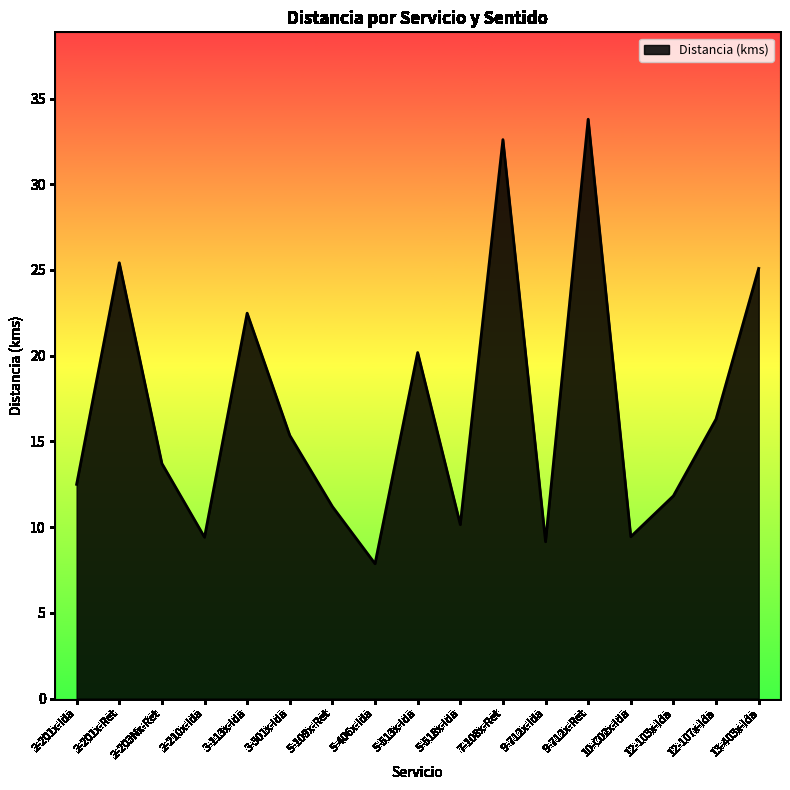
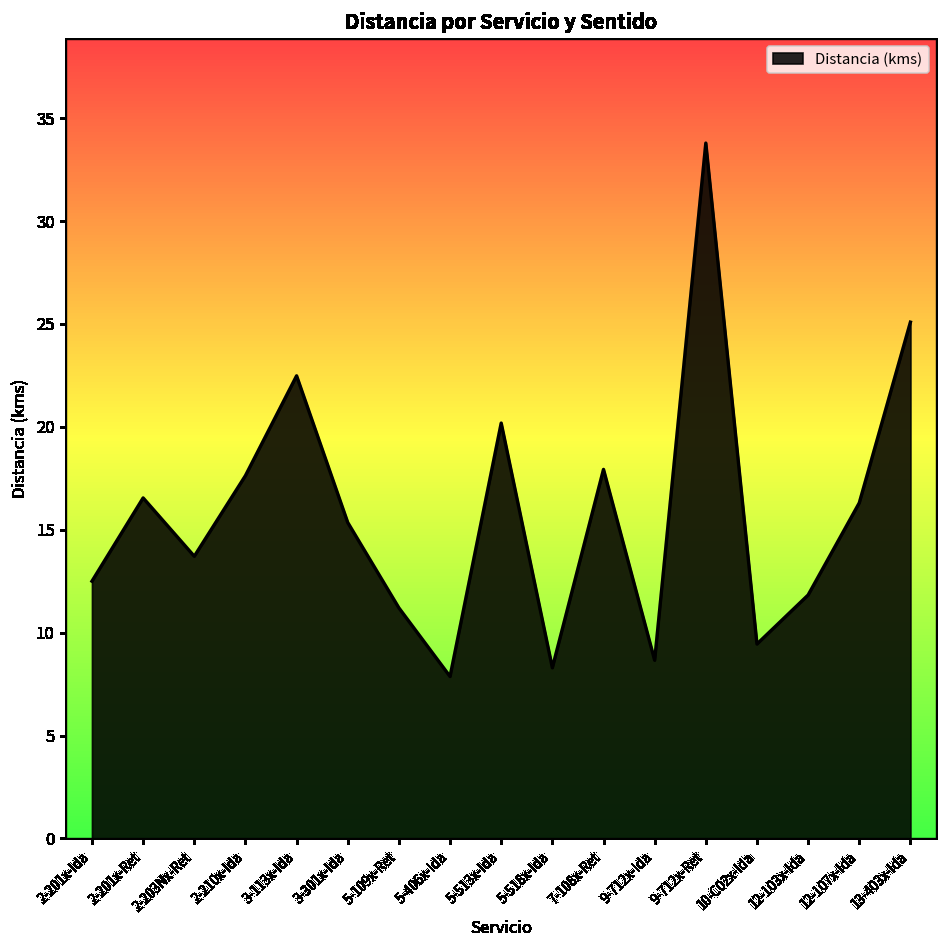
  {
    "2-201x-Ida": 12.5,
-   "2-201x-Ret": 25.4,
+   "2-201x-Ret": 16.5,
    "2-203Nx-Ret": 13.7,
-   "2-210x-Ida": 9.4,
+   "2-210x-Ida": 17.6,
    "3-113x-Ida": 22.5,
    "3-301x-Ida": 15.4,
    "5-109x-Ret": 11.2,
    "5-406x-Ida": 7.9,
    "5-513x-Ida": 20.2,
-   "5-518x-Ida": 10.2,
-   "7-108x-Ret": 32.6,
-   "9-712x-Ida": 9.2,
+   "5-518x-Ida": 8.3,
+   "7-108x-Ret": 17.9,
+   "9-712x-Ida": 8.7,
    "9-712x-Ret": 33.8,
    "10-C02x-Ida": 9.4,
    "12-103x-Ida": 11.8,
    "12-107x-Ida": 16.3,
    "13-403x-Ida": 25.1
  }
